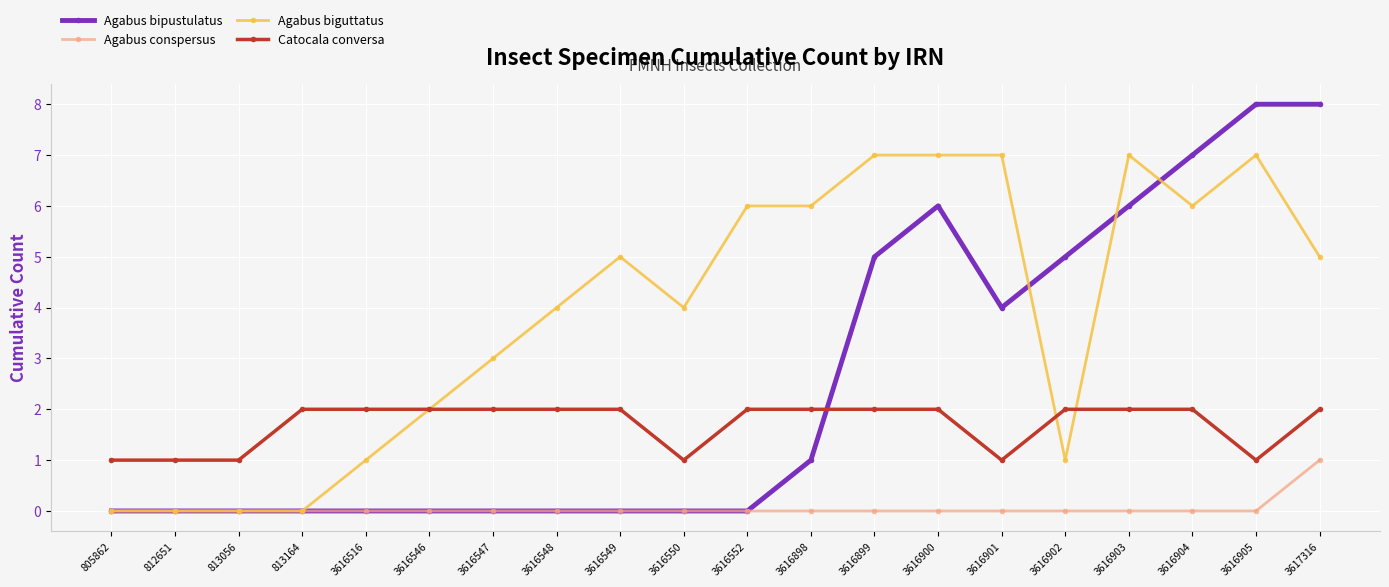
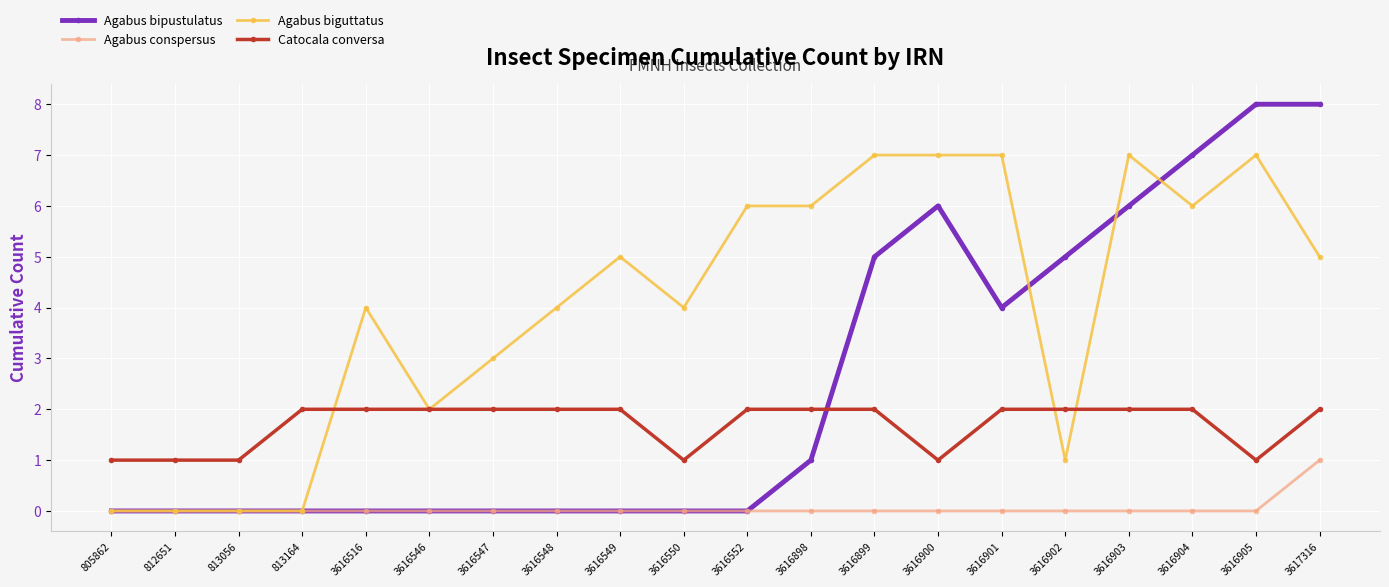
  {
    "Agabus bipustulatus": {
      "3616898": 1,
      "3616899": 5,
      "3616900": 6,
      "3616901": 4,
      "3616902": 5,
      "3616903": 6,
      "3616904": 7,
      "3616905": 8,
      "3617316": 8
    },
    "Agabus conspersus": {
      "3616898": 0,
      "3616899": 0,
      "3616900": 0,
      "3616901": 0,
      "3616902": 0,
      "3616903": 0,
      "3616904": 0,
      "3616905": 0,
      "3617316": 1
    },
    "Agabus biguttatus": {
-     "3616516": 1,
+     "3616516": 4,
      "3616547": 3,
      "3616548": 4,
      "3616549": 5,
      "3616550": 4,
      "3616552": 6,
      "3616898": 6,
      "3616899": 7,
      "3616900": 7,
      "3616901": 7,
      "3616902": 1,
      "3616903": 7,
      "3616904": 6,
      "3616905": 7,
      "3617316": 5
    },
    "Catocala conversa": {
      "805862": 1,
      "812651": 1,
      "813056": 1,
      "813164": 2,
      "3616516": 2,
      "3616547": 2,
      "3616548": 2,
      "3616549": 2,
      "3616550": 1,
      "3616552": 2,
      "3616898": 2,
      "3616899": 2,
-     "3616900": 2,
-     "3616901": 1,
+     "3616900": 1,
+     "3616901": 2,
      "3616902": 2,
      "3616903": 2,
      "3616904": 2,
      "3616905": 1,
      "3617316": 2
    }
  }
